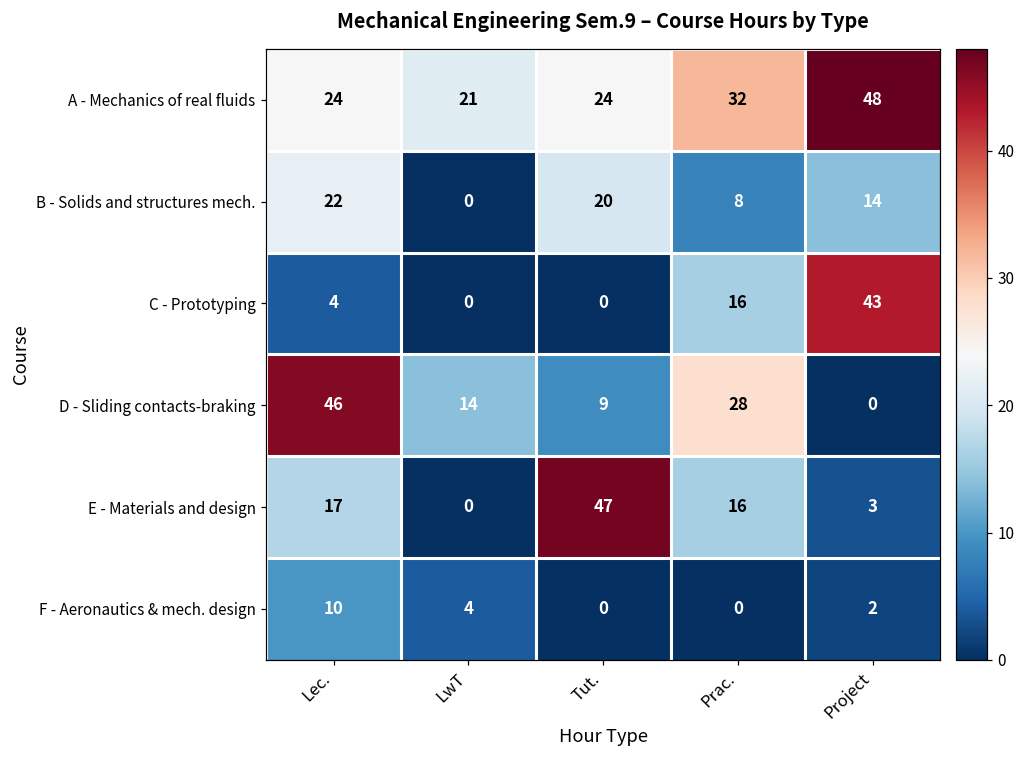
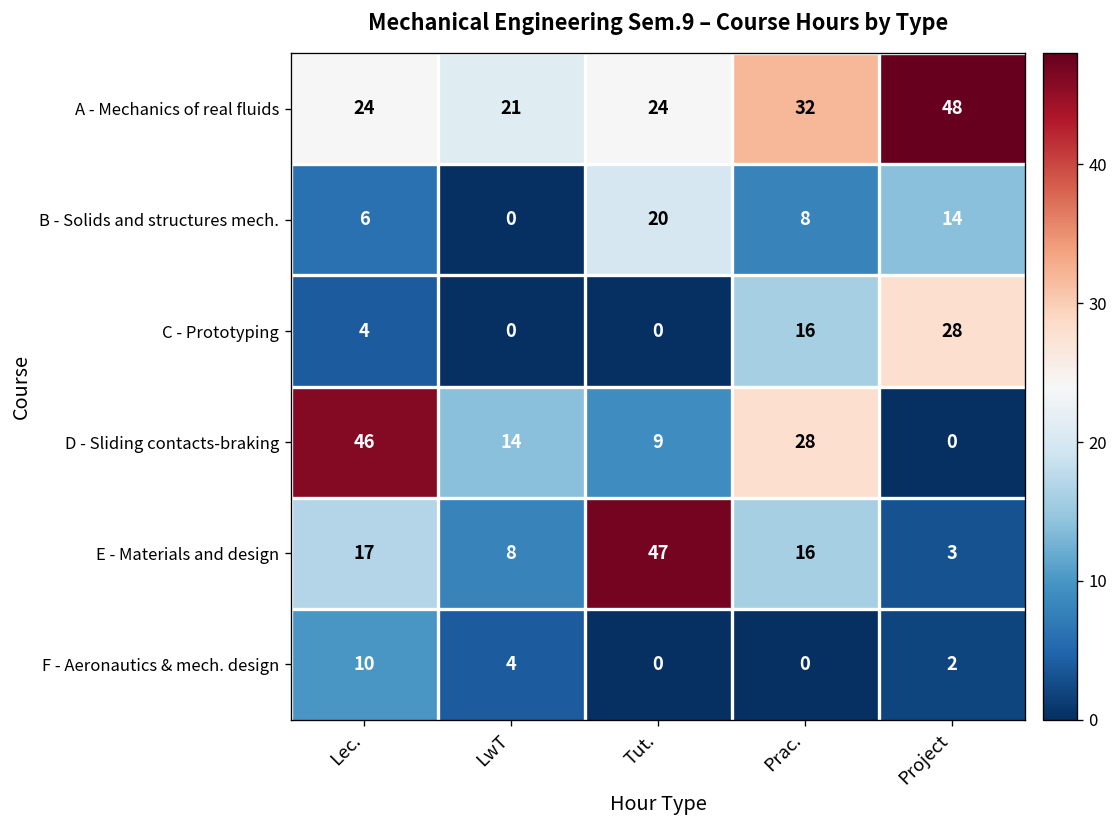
  {
    "A - Mechanics of real fluids": {
      "Lec.": 24,
      "LwT": 21,
      "Tut.": 24,
      "Prac.": 32,
      "Project": 48
    },
    "B - Solids and structures mech.": {
-     "Lec.": 22,
+     "Lec.": 6,
      "LwT": 0,
      "Tut.": 20,
      "Prac.": 8,
      "Project": 14
    },
    "C - Prototyping": {
      "Lec.": 4,
      "LwT": 0,
      "Tut.": 0,
      "Prac.": 16,
-     "Project": 43
+     "Project": 28
    },
    "D - Sliding contacts-braking": {
      "Lec.": 46,
      "LwT": 14,
      "Tut.": 9,
      "Prac.": 28,
      "Project": 0
    },
    "E - Materials and design": {
      "Lec.": 17,
-     "LwT": 0,
+     "LwT": 8,
      "Tut.": 47,
      "Prac.": 16,
      "Project": 3
    },
    "F - Aeronautics & mech. design": {
      "Lec.": 10,
      "LwT": 4,
      "Tut.": 0,
      "Prac.": 0,
      "Project": 2
    }
  }
